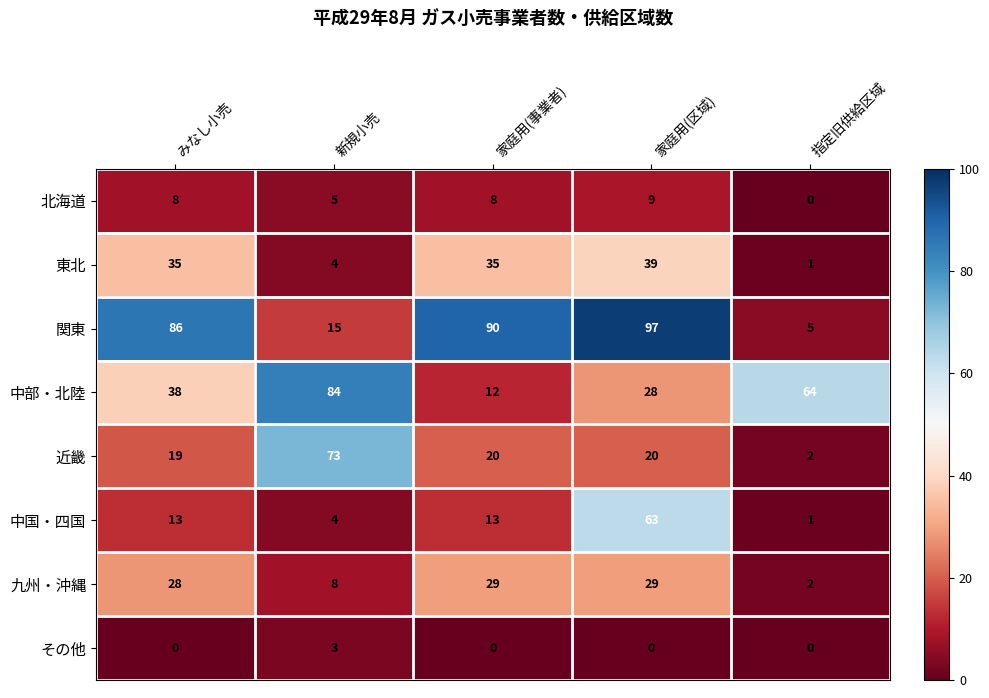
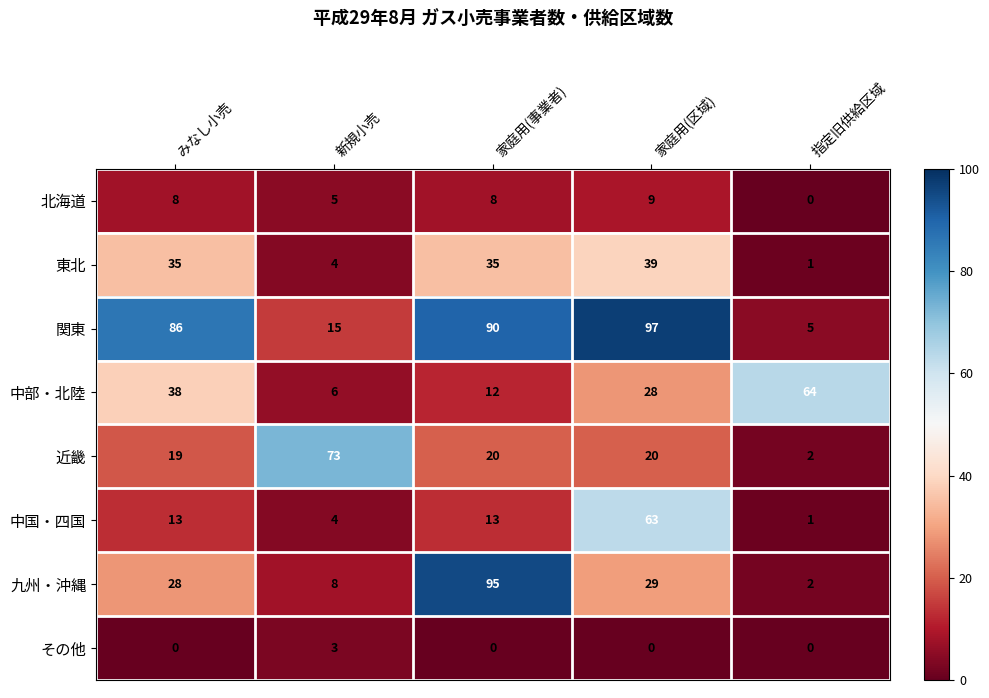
  {
    "北海道": {
      "みなし小売": 8,
      "新規小売": 5,
      "家庭用(事業者)": 8,
      "家庭用(区域)": 9,
      "指定旧供給区域": 0
    },
    "東北": {
      "みなし小売": 35,
      "新規小売": 4,
      "家庭用(事業者)": 35,
      "家庭用(区域)": 39,
      "指定旧供給区域": 1
    },
    "関東": {
      "みなし小売": 86,
      "新規小売": 15,
      "家庭用(事業者)": 90,
      "家庭用(区域)": 97,
      "指定旧供給区域": 5
    },
    "中部・北陸": {
      "みなし小売": 38,
-     "新規小売": 84,
+     "新規小売": 6,
      "家庭用(事業者)": 12,
      "家庭用(区域)": 28,
      "指定旧供給区域": 64
    },
    "近畿": {
      "みなし小売": 19,
      "新規小売": 73,
      "家庭用(事業者)": 20,
      "家庭用(区域)": 20,
      "指定旧供給区域": 2
    },
    "中国・四国": {
      "みなし小売": 13,
      "新規小売": 4,
      "家庭用(事業者)": 13,
      "家庭用(区域)": 63,
      "指定旧供給区域": 1
    },
    "九州・沖縄": {
      "みなし小売": 28,
      "新規小売": 8,
-     "家庭用(事業者)": 29,
+     "家庭用(事業者)": 95,
      "家庭用(区域)": 29,
      "指定旧供給区域": 2
    },
    "その他": {
      "みなし小売": 0,
      "新規小売": 3,
      "家庭用(事業者)": 0,
      "家庭用(区域)": 0,
      "指定旧供給区域": 0
    }
  }
